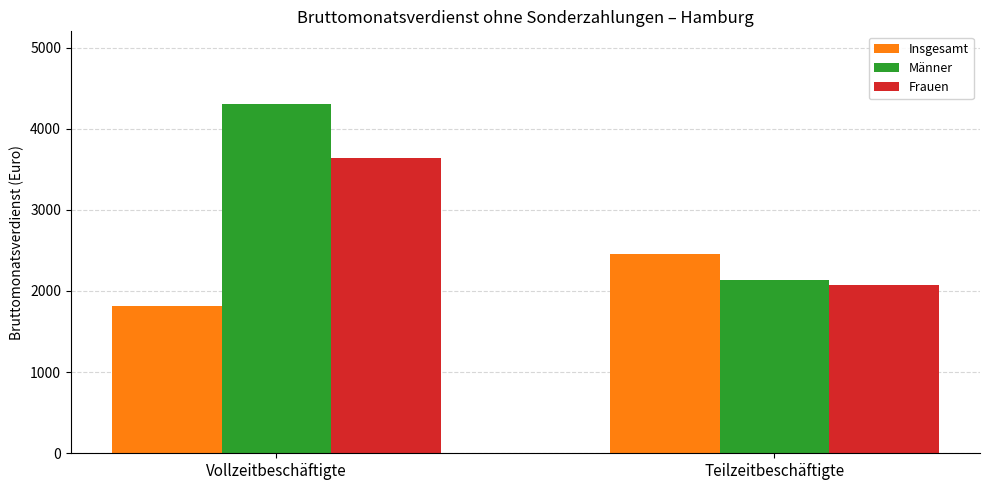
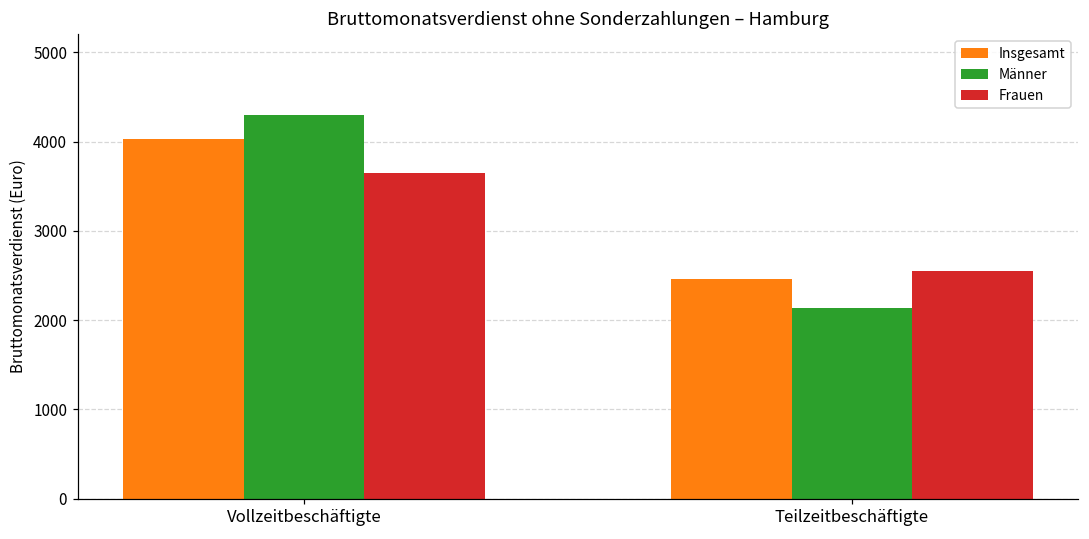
  {
    "Insgesamt": {
-     "Vollzeitbeschäftigte": 1800,
+     "Vollzeitbeschäftigte": 4000,
      "Teilzeitbeschäftigte": 2500
    },
    "Männer": {
      "Vollzeitbeschäftigte": 4300,
      "Teilzeitbeschäftigte": 2100
    },
    "Frauen": {
      "Vollzeitbeschäftigte": 3600,
-     "Teilzeitbeschäftigte": 2100
+     "Teilzeitbeschäftigte": 2500
    }
  }
